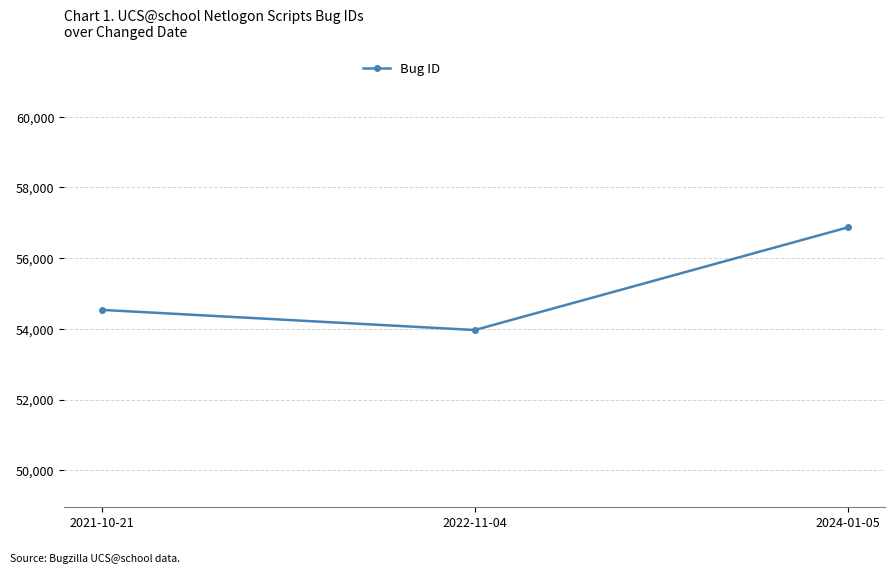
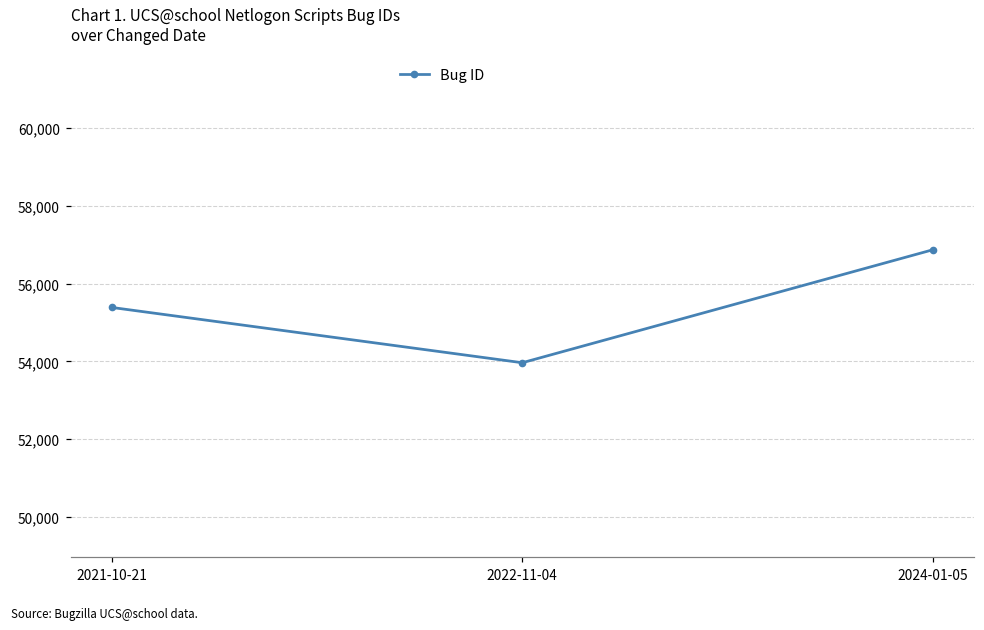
  {
-   "2021-10-21": "54,500",
+   "2021-10-21": "55,400",
    "2022-11-04": "54,000",
    "2024-01-05": "56,900"
  }
